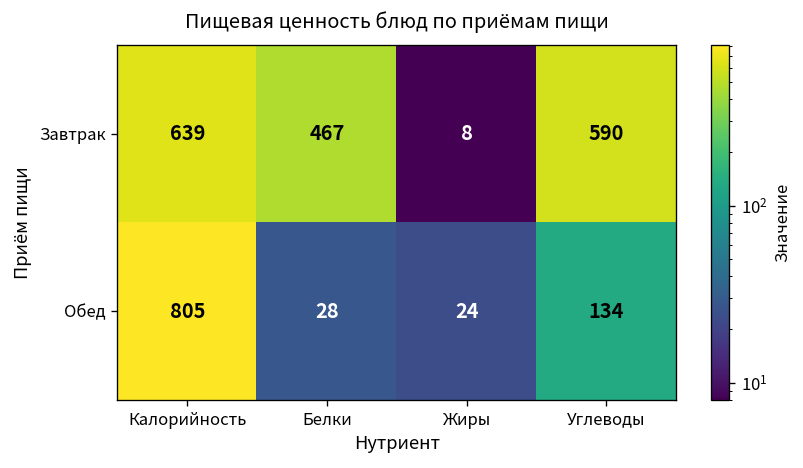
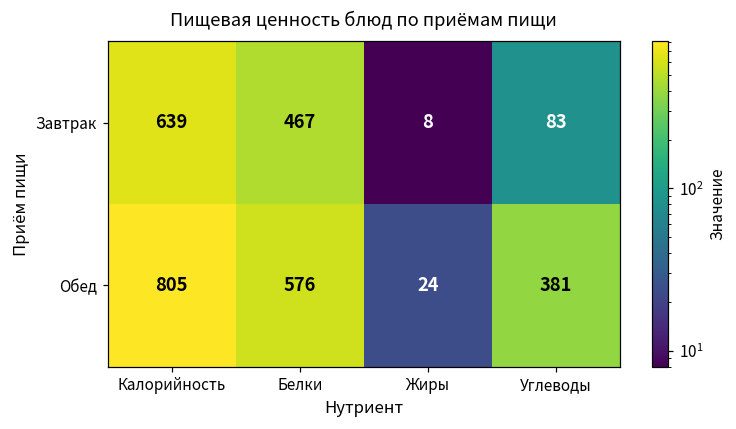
  {
    "Завтрак": {
      "Калорийность": 639,
      "Белки": 467,
      "Жиры": 8,
-     "Углеводы": 590
+     "Углеводы": 83
    },
    "Обед": {
      "Калорийность": 805,
-     "Белки": 28,
+     "Белки": 576,
      "Жиры": 24,
-     "Углеводы": 134
+     "Углеводы": 381
    }
  }
